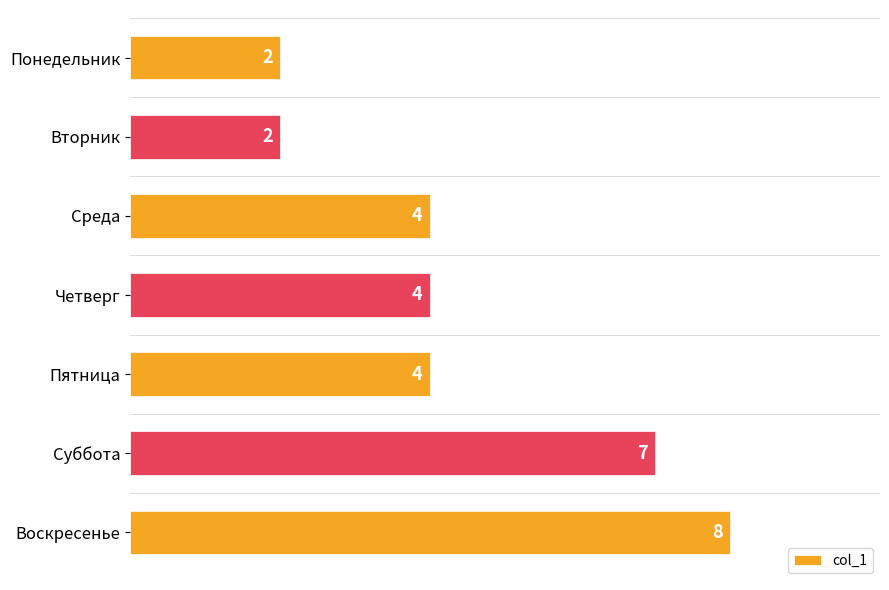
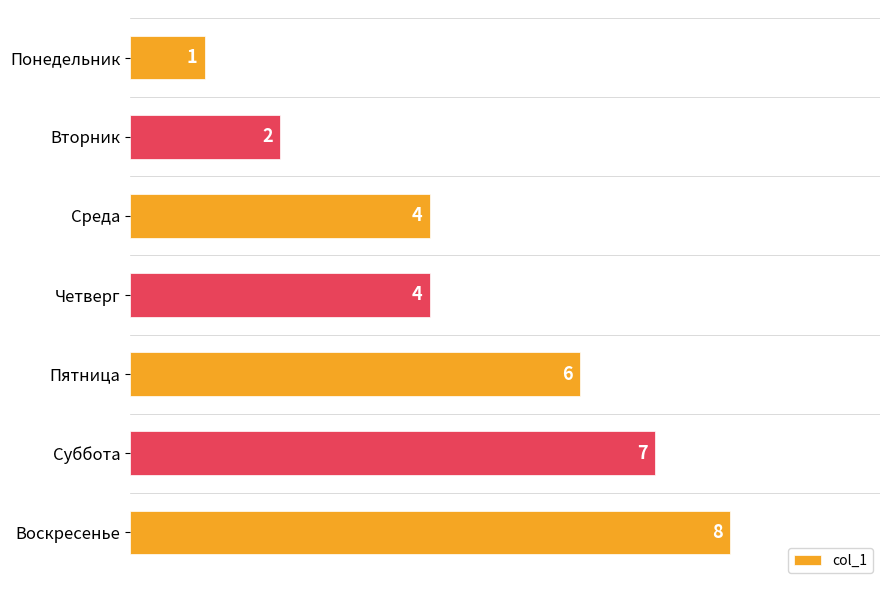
  {
-   "Понедельник": 2,
+   "Понедельник": 1,
    "Вторник": 2,
    "Среда": 4,
    "Четверг": 4,
-   "Пятница": 4,
+   "Пятница": 6,
    "Суббота": 7,
    "Воскресенье": 8
  }
